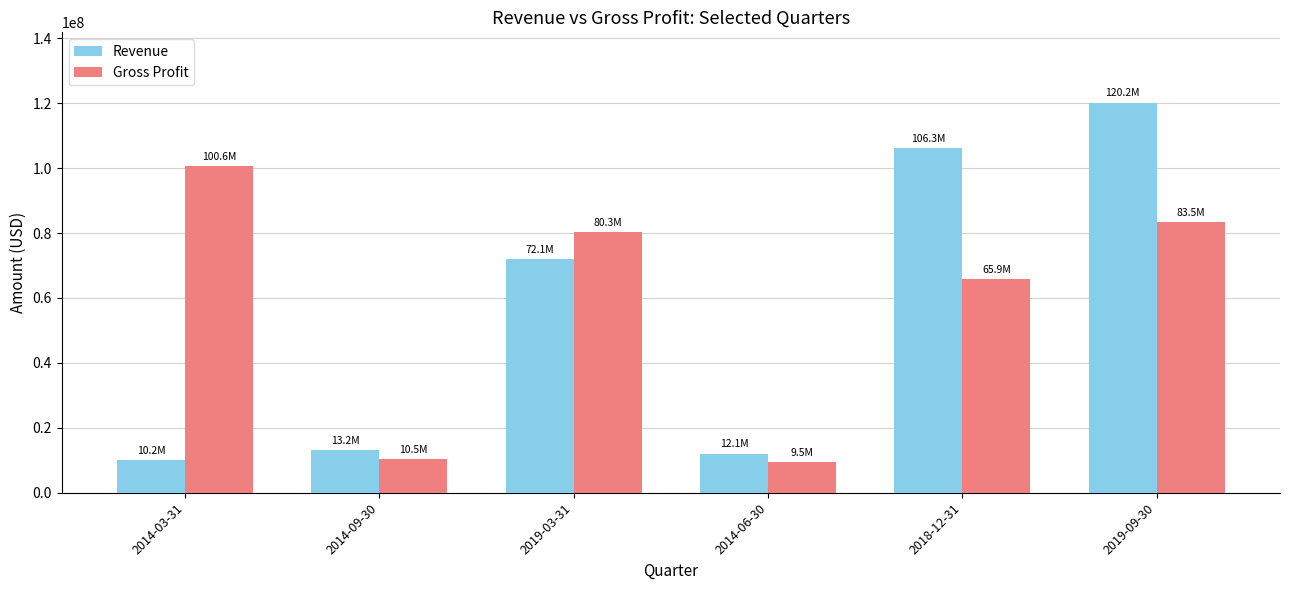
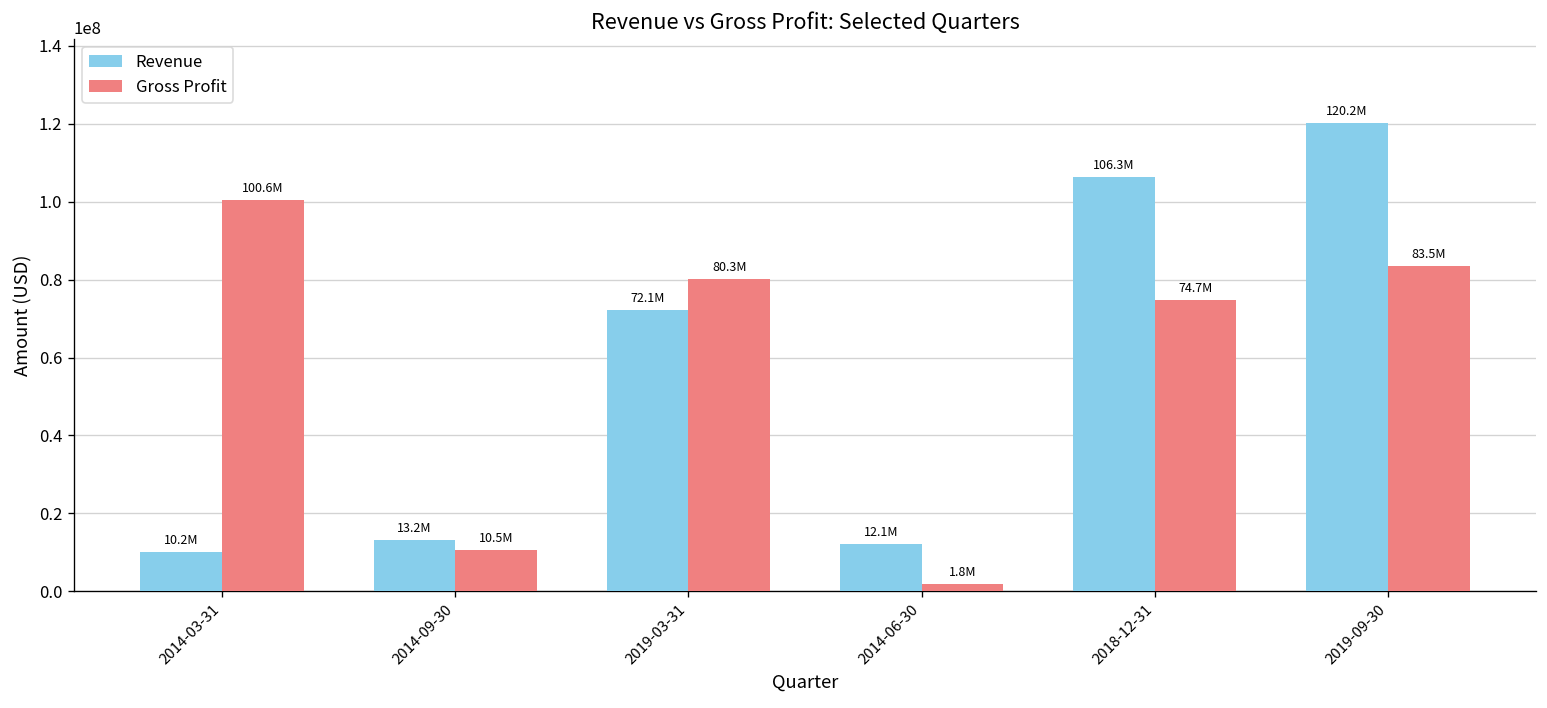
  {
    "Revenue": {
      "2014-03-31": "10.2M",
      "2014-09-30": "13.2M",
      "2019-03-31": "72.1M",
      "2014-06-30": "12.1M",
      "2018-12-31": "106.3M",
      "2019-09-30": "120.2M"
    },
    "Gross Profit": {
      "2014-03-31": "100.6M",
      "2014-09-30": "10.5M",
      "2019-03-31": "80.3M",
-     "2014-06-30": "9.5M",
-     "2018-12-31": "65.9M",
+     "2014-06-30": "1.8M",
+     "2018-12-31": "74.7M",
      "2019-09-30": "83.5M"
    }
  }
